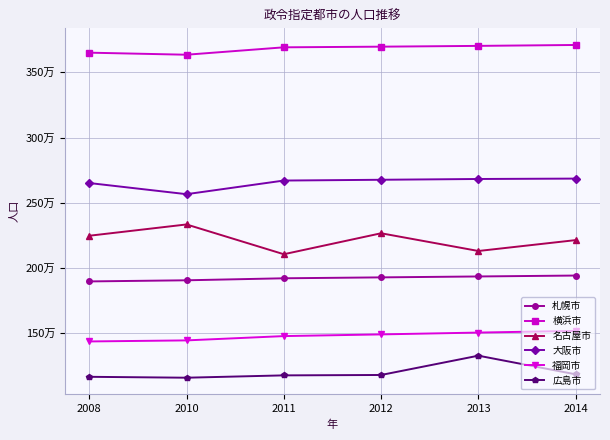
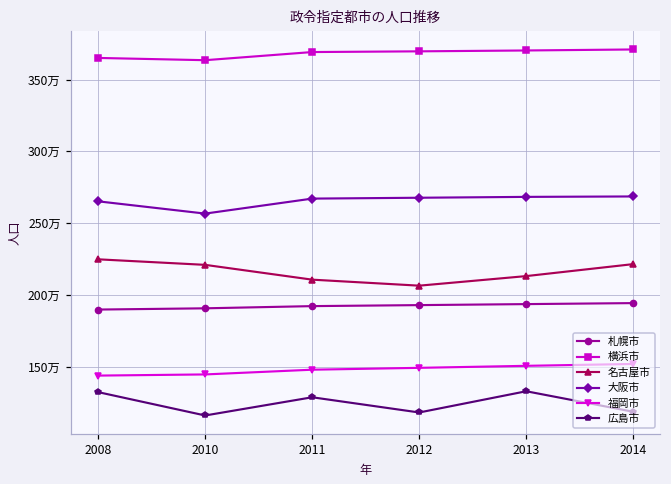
  {
    "名古屋市": {
      "2008": "225万",
-     "2010": "233万",
+     "2010": "221万",
      "2011": "211万",
-     "2012": "227万",
+     "2012": "206万",
      "2013": "213万",
      "2014": "221万"
    },
    "広島市": {
-     "2008": "117万",
+     "2008": "132万",
      "2010": "116万",
-     "2011": "118万",
+     "2011": "129万",
      "2012": "118万",
      "2013": "133万"
    }
  }
